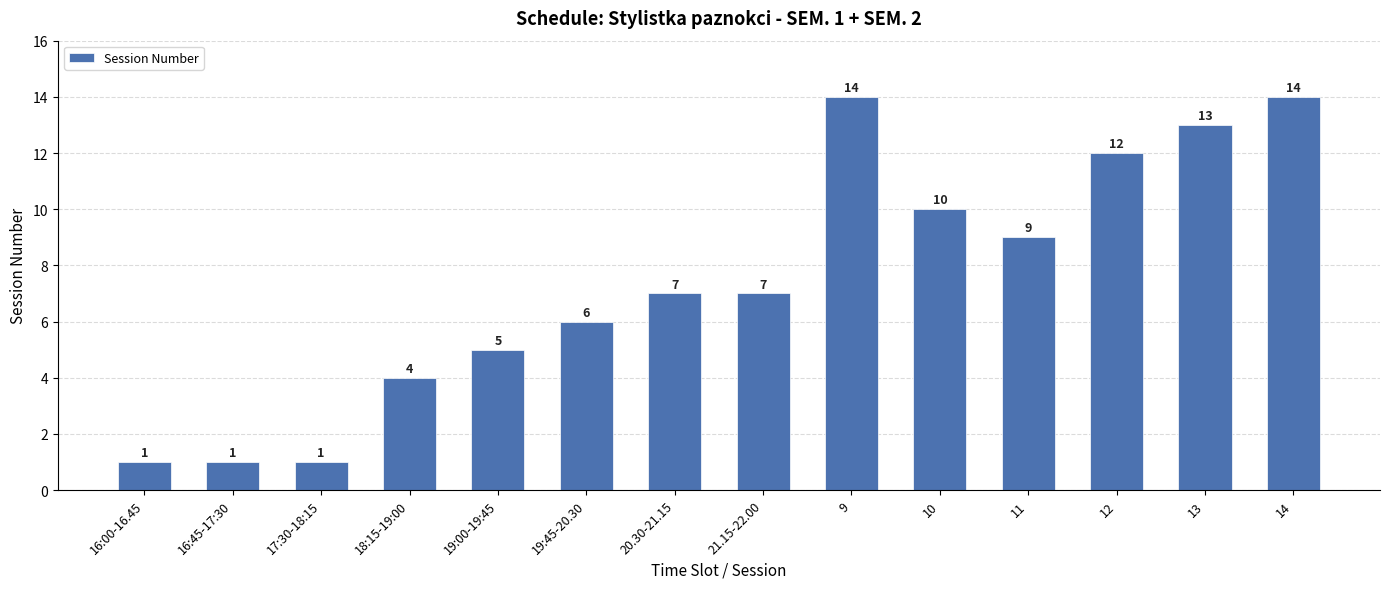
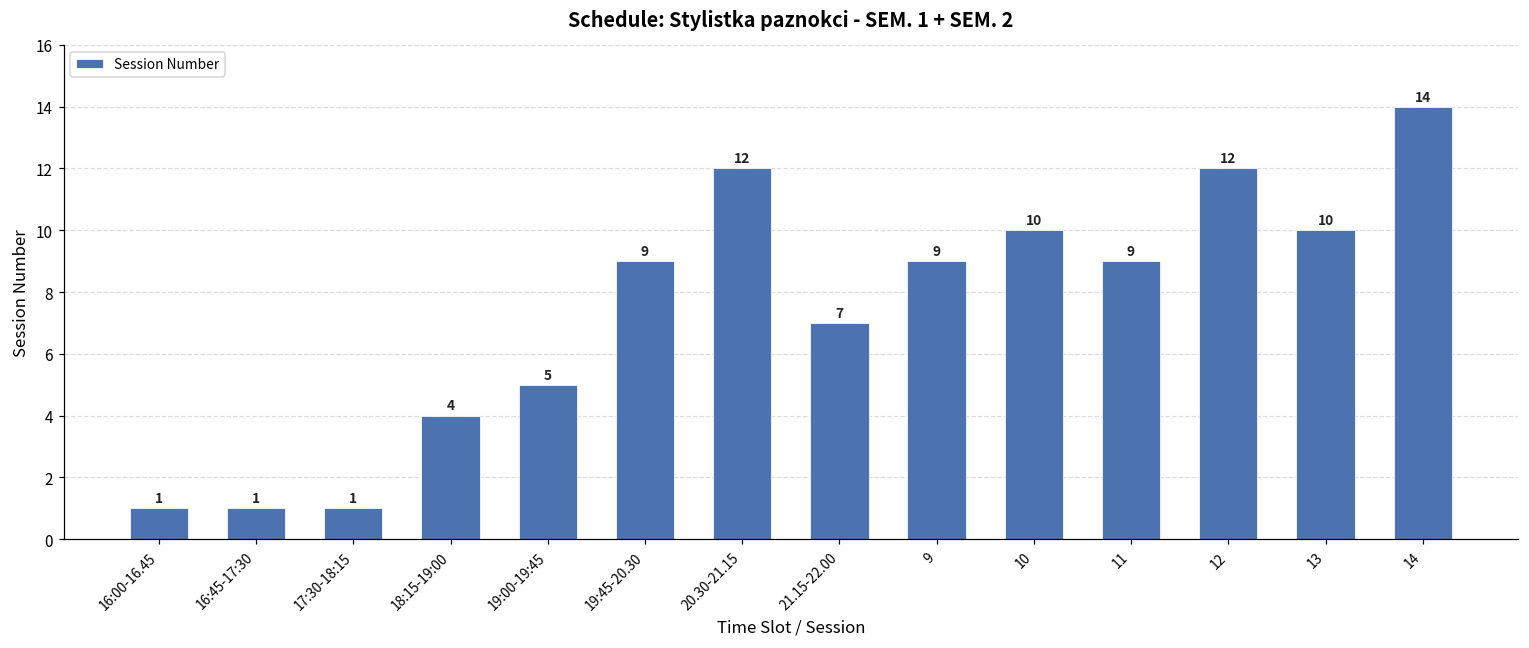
  {
    "16:00-16.45": 1,
    "16:45-17:30": 1,
    "17:30-18:15": 1,
    "18:15-19:00": 4,
    "19:00-19:45": 5,
-   "19:45-20.30": 6,
-   "20.30-21.15": 7,
+   "19:45-20.30": 9,
+   "20.30-21.15": 12,
    "21.15-22.00": 7,
-   "9": 14,
+   "9": 9,
    "10": 10,
    "11": 9,
    "12": 12,
-   "13": 13,
+   "13": 10,
    "14": 14
  }
